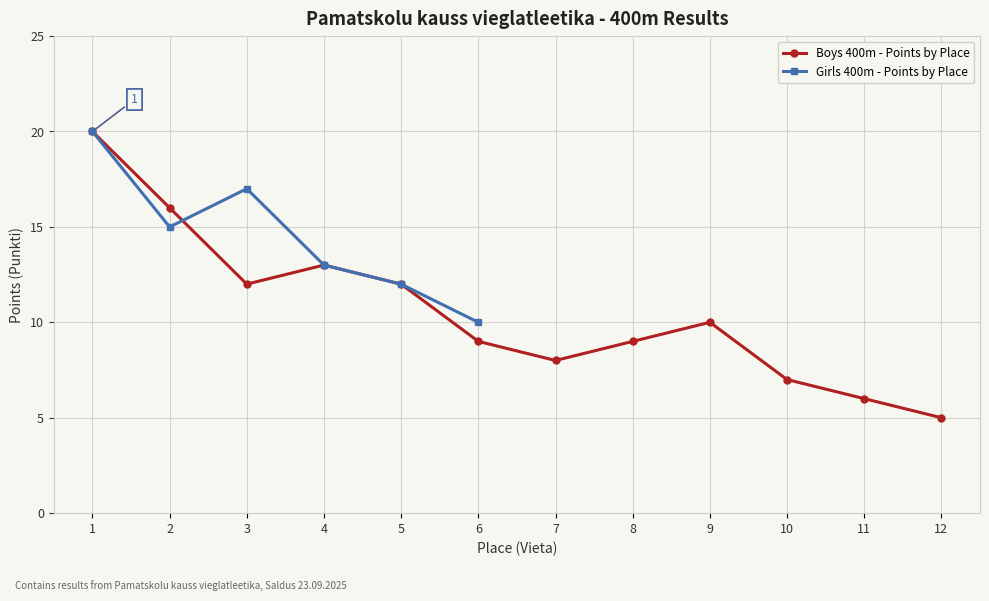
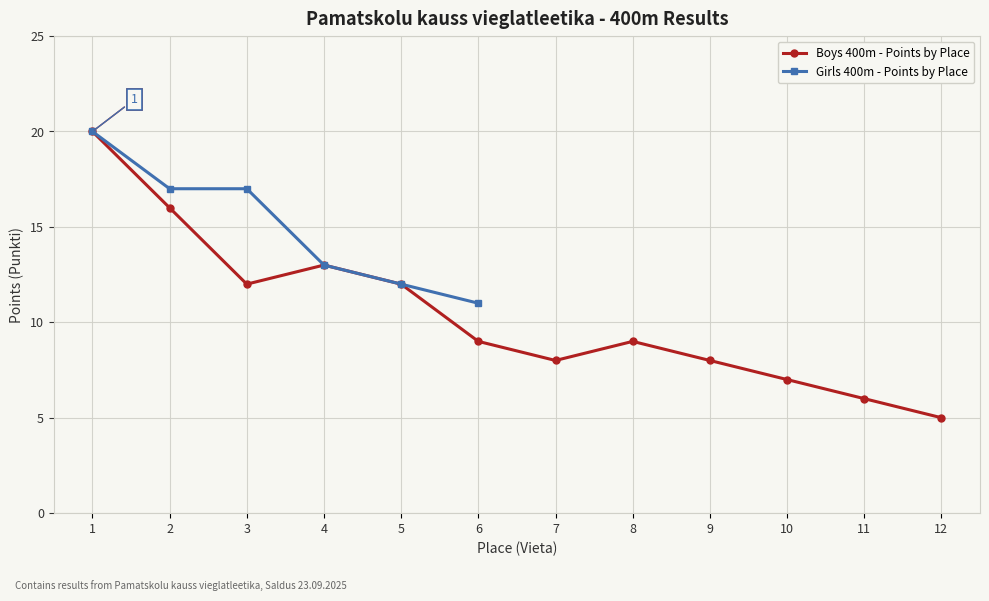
  {
    "Boys 400m - Points by Place": {
      "2": 16,
      "3": 12,
      "6": 9,
      "7": 8,
      "8": 9,
-     "9": 10,
+     "9": 8,
      "10": 7,
      "11": 6,
      "12": 5
    },
    "Girls 400m - Points by Place": {
-     "2": 15,
+     "2": 17,
      "3": 17,
-     "6": 10
+     "6": 11
    }
  }
